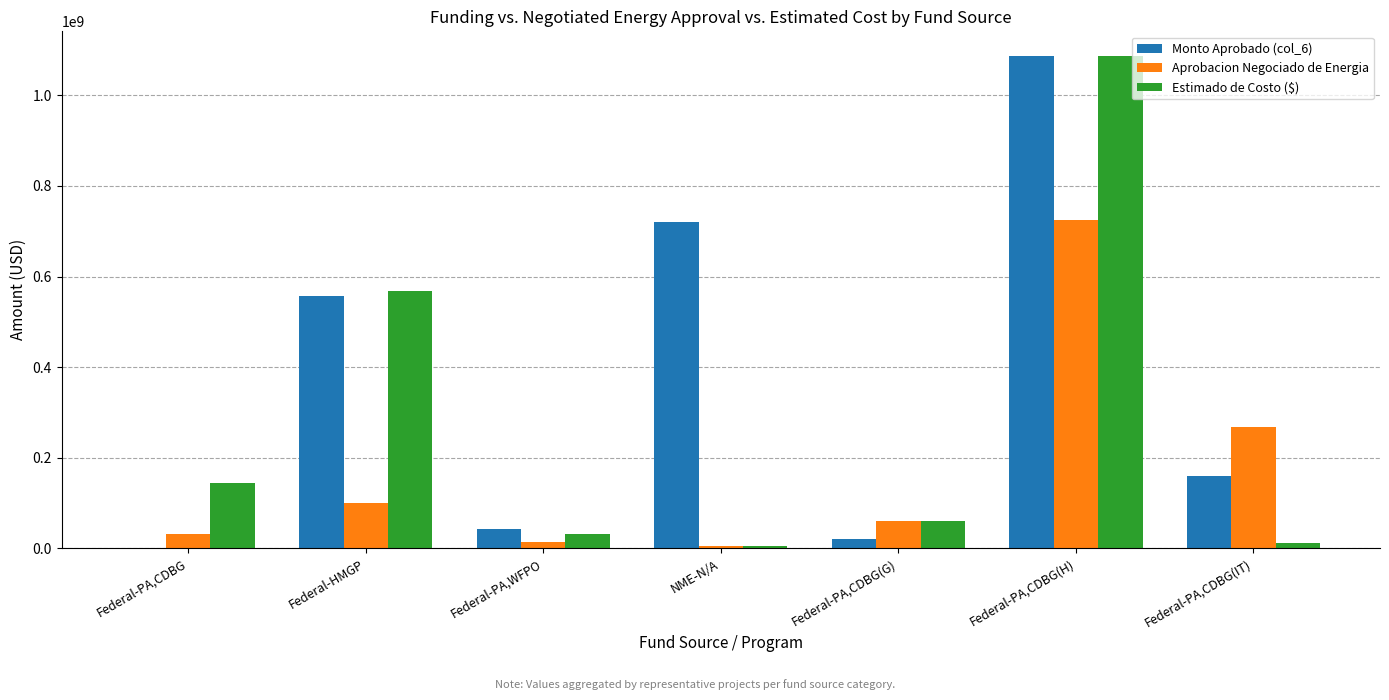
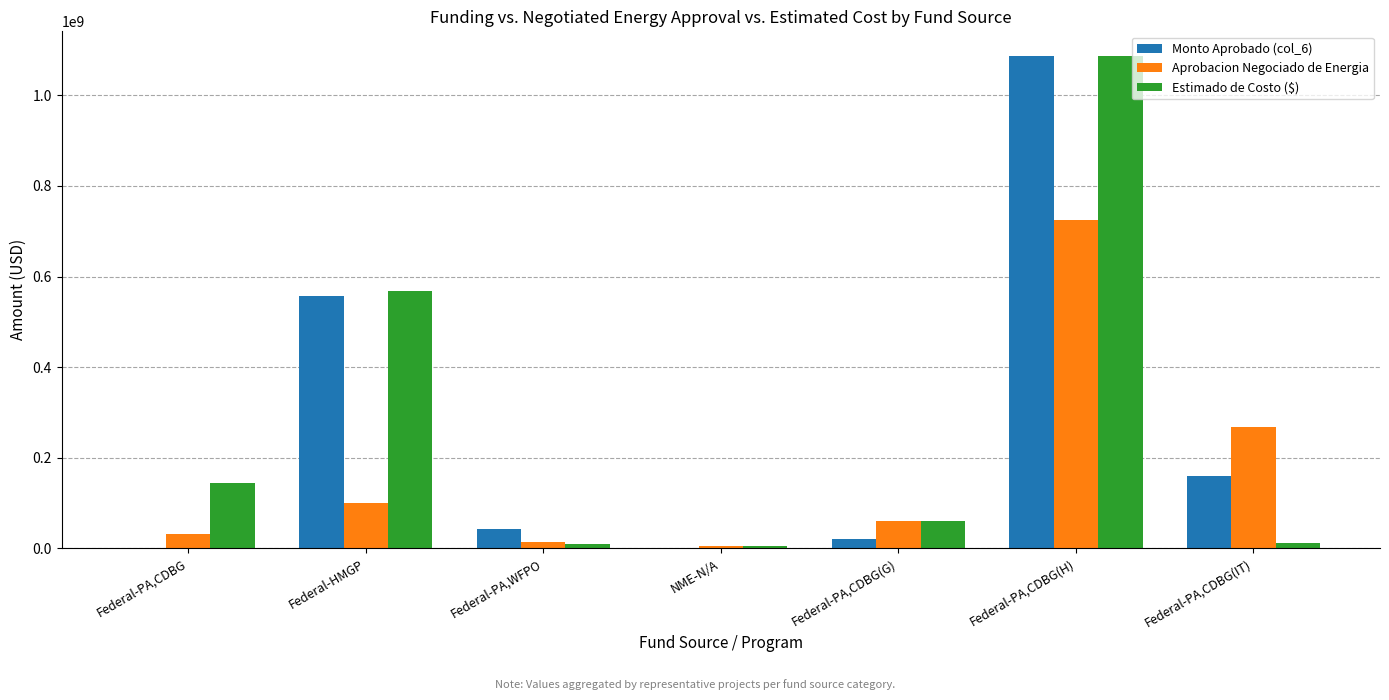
  {
    "Monto Aprobado (col_6)": {
      "Federal-HMGP": 560000000,
      "Federal-PA,WFPO": 40000000,
-     "NME-N/A": 720000000,
+     "NME-N/A": 0,
      "Federal-PA,CDBG(G)": 20000000,
      "Federal-PA,CDBG(H)": 1090000000,
      "Federal-PA,CDBG(IT)": 160000000
    },
    "Aprobacion Negociado de Energia": {
      "Federal-PA,CDBG": 30000000,
      "Federal-HMGP": 100000000,
      "Federal-PA,WFPO": 20000000,
      "Federal-PA,CDBG(G)": 60000000,
      "Federal-PA,CDBG(H)": 720000000,
      "Federal-PA,CDBG(IT)": 270000000
    },
    "Estimado de Costo ($)": {
      "Federal-PA,CDBG": 140000000,
      "Federal-HMGP": 570000000,
-     "Federal-PA,WFPO": 30000000,
+     "Federal-PA,WFPO": 10000000,
      "Federal-PA,CDBG(G)": 60000000,
      "Federal-PA,CDBG(H)": 1090000000,
      "Federal-PA,CDBG(IT)": 10000000
    }
  }
